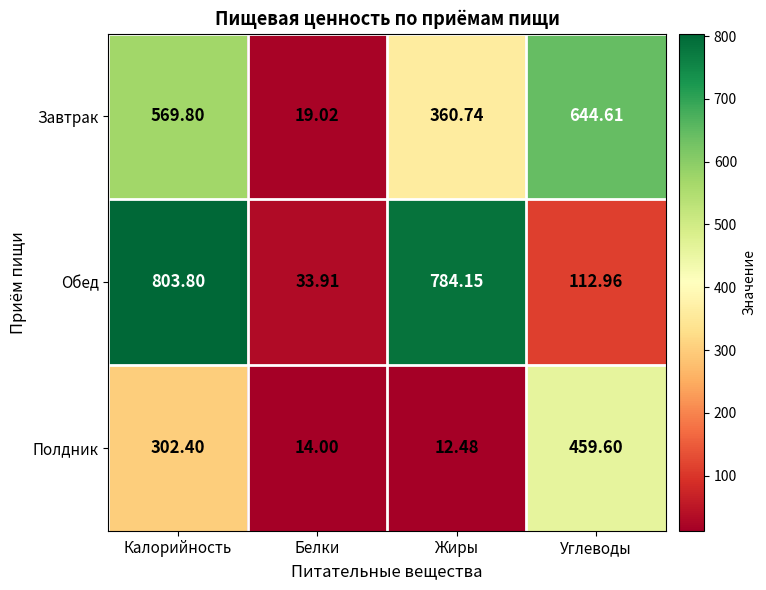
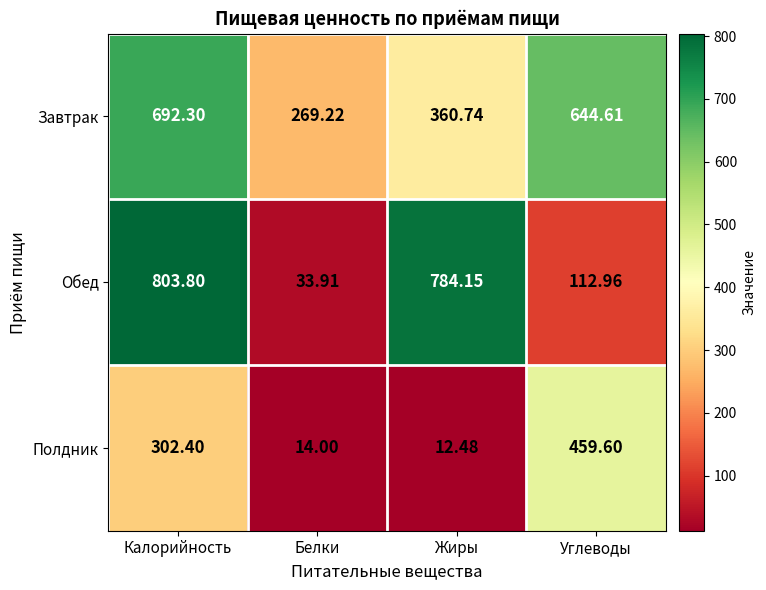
  {
    "Завтрак": {
-     "Калорийность": 569.80,
-     "Белки": 19.02,
+     "Калорийность": 692.30,
+     "Белки": 269.22,
      "Жиры": 360.74,
      "Углеводы": 644.61
    },
    "Обед": {
      "Калорийность": 803.80,
      "Белки": 33.91,
      "Жиры": 784.15,
      "Углеводы": 112.96
    },
    "Полдник": {
      "Калорийность": 302.40,
      "Белки": 14.00,
      "Жиры": 12.48,
      "Углеводы": 459.60
    }
  }
